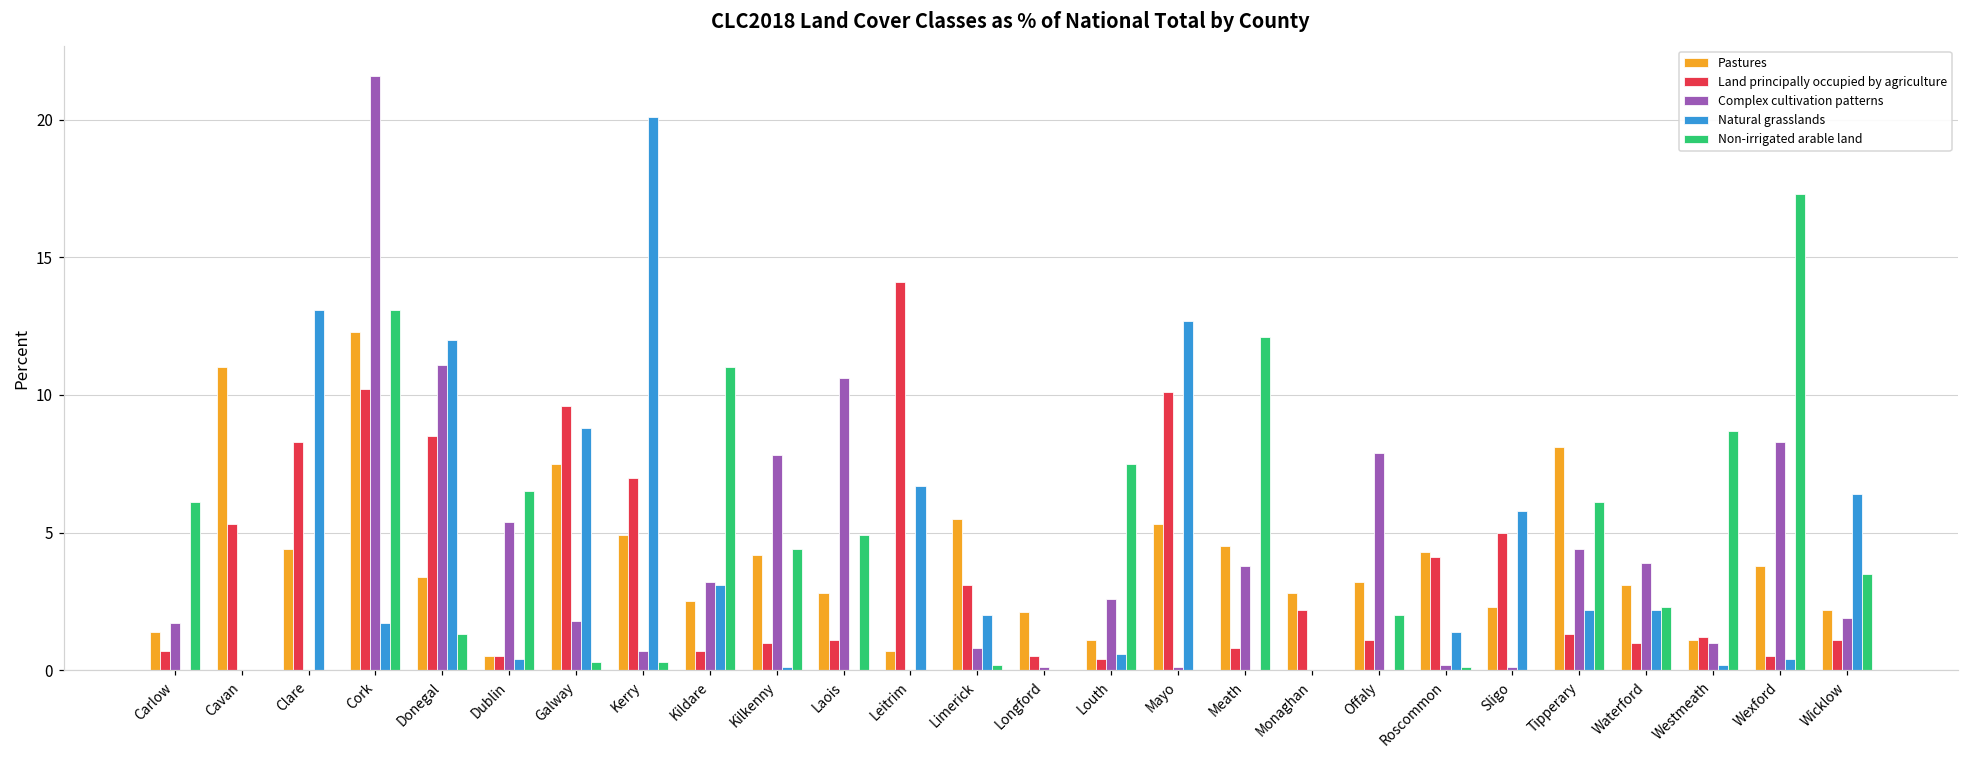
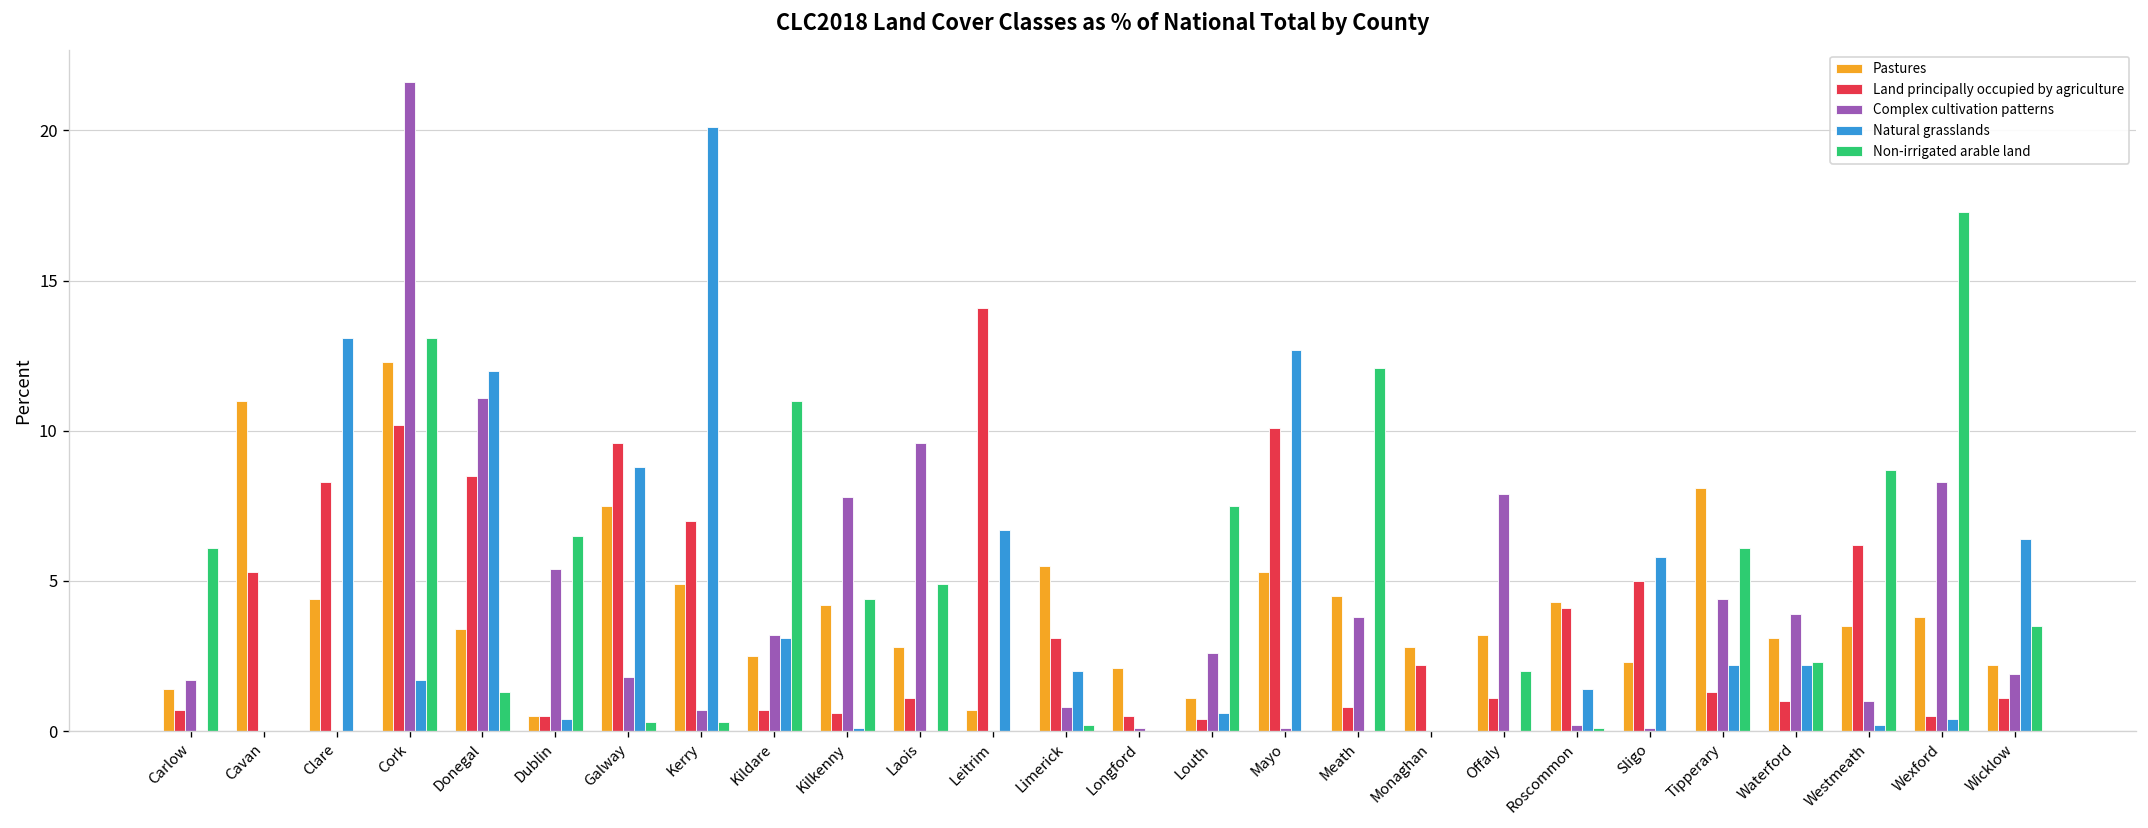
  {
    "Pastures": {
      "Carlow": 1.4,
      "Cavan": 11.0,
      "Clare": 4.4,
      "Cork": 12.3,
      "Donegal": 3.4,
      "Dublin": 0.5,
      "Galway": 7.5,
      "Kerry": 4.9,
      "Kildare": 2.5,
      "Kilkenny": 4.2,
      "Laois": 2.8,
      "Leitrim": 0.7,
      "Limerick": 5.5,
      "Longford": 2.1,
      "Louth": 1.1,
      "Mayo": 5.3,
      "Meath": 4.5,
      "Monaghan": 2.8,
      "Offaly": 3.2,
      "Roscommon": 4.3,
      "Sligo": 2.3,
      "Tipperary": 8.1,
      "Waterford": 3.1,
-     "Westmeath": 1.1,
+     "Westmeath": 3.5,
      "Wexford": 3.8,
      "Wicklow": 2.2
    },
    "Land principally occupied by agriculture": {
      "Carlow": 0.7,
      "Cavan": 5.3,
      "Clare": 8.3,
      "Cork": 10.2,
      "Donegal": 8.5,
      "Dublin": 0.5,
      "Galway": 9.6,
      "Kerry": 7.0,
      "Kildare": 0.7,
-     "Kilkenny": 1.0,
+     "Kilkenny": 0.6,
      "Laois": 1.1,
      "Leitrim": 14.1,
      "Limerick": 3.1,
      "Longford": 0.5,
      "Louth": 0.4,
      "Mayo": 10.1,
      "Meath": 0.8,
      "Monaghan": 2.2,
      "Offaly": 1.1,
      "Roscommon": 4.1,
      "Sligo": 5.0,
      "Tipperary": 1.3,
      "Waterford": 1.0,
-     "Westmeath": 1.2,
+     "Westmeath": 6.2,
      "Wexford": 0.5,
      "Wicklow": 1.1
    },
    "Complex cultivation patterns": {
      "Carlow": 1.7,
      "Cavan": 0.0,
      "Clare": 0.0,
      "Cork": 21.6,
      "Donegal": 11.1,
      "Dublin": 5.4,
      "Galway": 1.8,
      "Kerry": 0.7,
      "Kildare": 3.2,
      "Kilkenny": 7.8,
-     "Laois": 10.6,
+     "Laois": 9.6,
      "Leitrim": 0.0,
      "Limerick": 0.8,
      "Longford": 0.1,
      "Louth": 2.6,
      "Mayo": 0.1,
      "Meath": 3.8,
      "Monaghan": 0.0,
      "Offaly": 7.9,
      "Roscommon": 0.2,
      "Sligo": 0.1,
      "Tipperary": 4.4,
      "Waterford": 3.9,
      "Westmeath": 1.0,
      "Wexford": 8.3,
      "Wicklow": 1.9
    },
    "Natural grasslands": {
      "Carlow": 0.0,
      "Cavan": 0.0,
      "Clare": 13.1,
      "Cork": 1.7,
      "Donegal": 12.0,
      "Dublin": 0.4,
      "Galway": 8.8,
      "Kerry": 20.1,
      "Kildare": 3.1,
      "Kilkenny": 0.1,
      "Laois": 0.0,
      "Leitrim": 6.7,
      "Limerick": 2.0,
      "Longford": 0.0,
      "Louth": 0.6,
      "Mayo": 12.7,
      "Meath": 0.0,
      "Monaghan": 0.0,
      "Offaly": 0.0,
      "Roscommon": 1.4,
      "Sligo": 5.8,
      "Tipperary": 2.2,
      "Waterford": 2.2,
      "Westmeath": 0.2,
      "Wexford": 0.4,
      "Wicklow": 6.4
    },
    "Non-irrigated arable land": {
      "Carlow": 6.1,
      "Cavan": 0.0,
      "Clare": 0.0,
      "Cork": 13.1,
      "Donegal": 1.3,
      "Dublin": 6.5,
      "Galway": 0.3,
      "Kerry": 0.3,
      "Kildare": 11.0,
      "Kilkenny": 4.4,
      "Laois": 4.9,
      "Leitrim": 0.0,
      "Limerick": 0.2,
      "Longford": 0.0,
      "Louth": 7.5,
      "Mayo": 0.0,
      "Meath": 12.1,
      "Monaghan": 0.0,
      "Offaly": 2.0,
      "Roscommon": 0.1,
      "Sligo": 0.0,
      "Tipperary": 6.1,
      "Waterford": 2.3,
      "Westmeath": 8.7,
      "Wexford": 17.3,
      "Wicklow": 3.5
    }
  }
